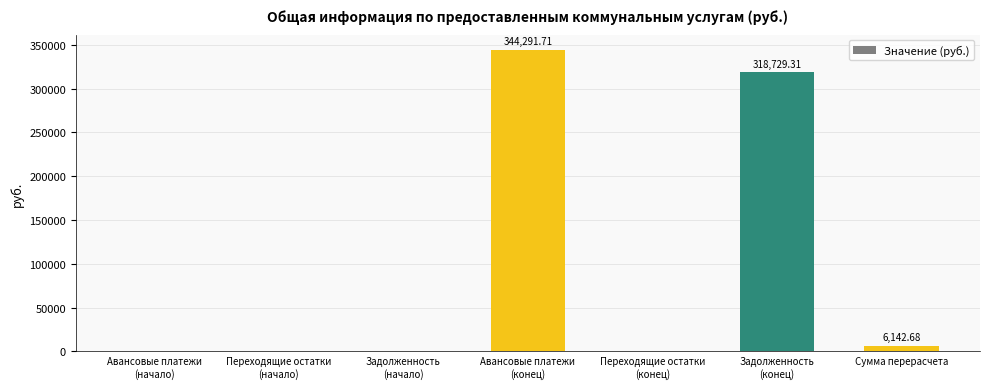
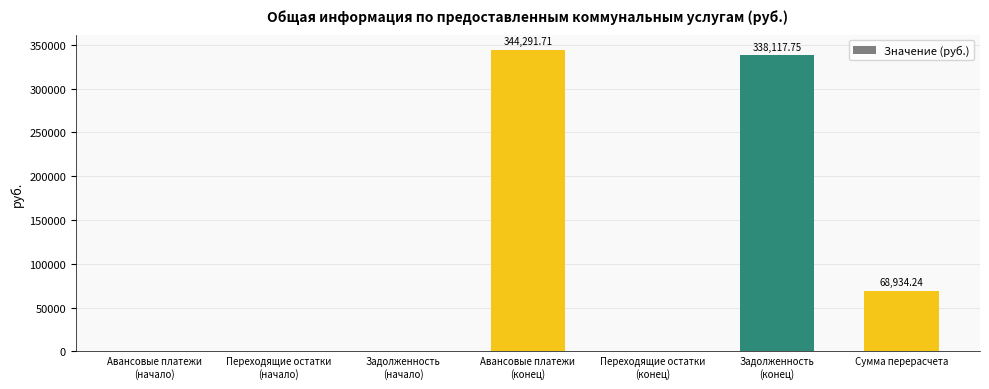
  {
    "Авансовые платежи (конец)": "344,291.71",
-   "Задолженность (конец)": "318,729.31",
-   "Сумма перерасчета": "6,142.68"
+   "Задолженность (конец)": "338,117.75",
+   "Сумма перерасчета": "68,934.24"
  }
